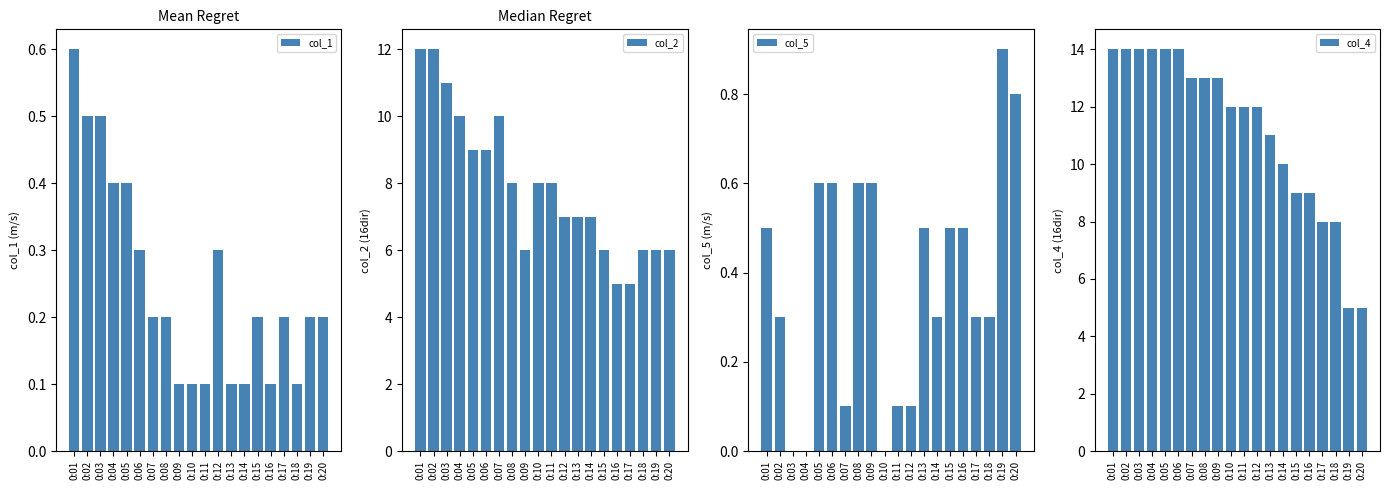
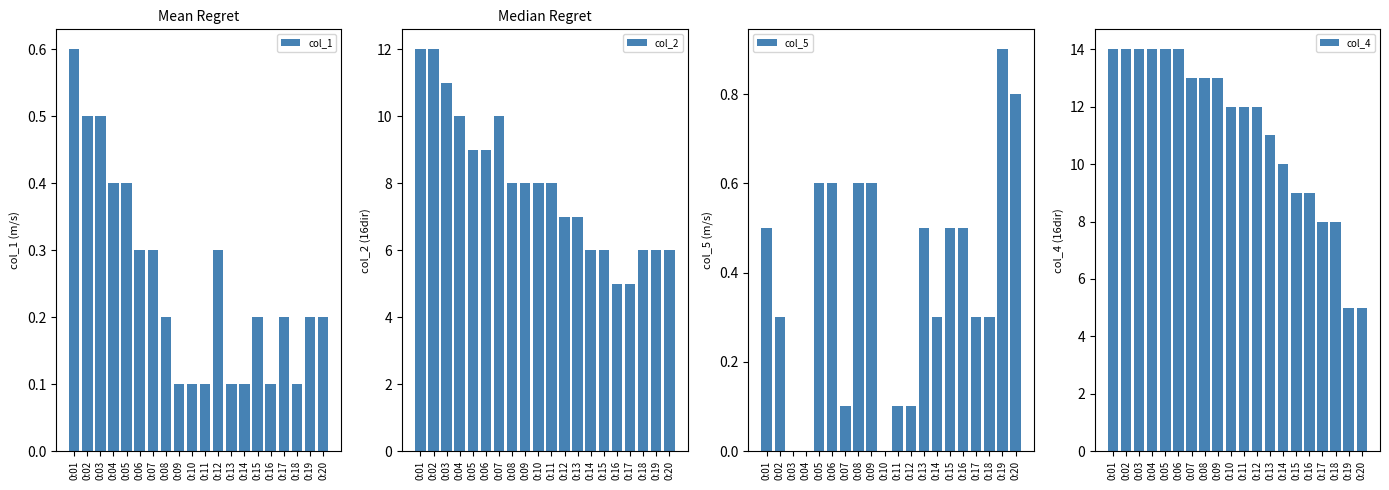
  {
    "Mean Regret": {
      "0:01": 0.6,
      "0:02": 0.5,
      "0:03": 0.5,
      "0:04": 0.4,
      "0:05": 0.4,
      "0:06": 0.3,
-     "0:07": 0.2,
+     "0:07": 0.3,
      "0:08": 0.2,
      "0:09": 0.1,
      "0:10": 0.1,
      "0:11": 0.1,
      "0:12": 0.3,
      "0:13": 0.1,
      "0:14": 0.1,
      "0:15": 0.2,
      "0:16": 0.1,
      "0:17": 0.2,
      "0:18": 0.1,
      "0:19": 0.2,
      "0:20": 0.2
    },
    "Median Regret": {
      "0:01": 12,
      "0:02": 12,
      "0:03": 11,
      "0:04": 10,
      "0:05": 9,
      "0:06": 9,
      "0:07": 10,
      "0:08": 8,
-     "0:09": 6,
+     "0:09": 8,
      "0:10": 8,
      "0:11": 8,
      "0:12": 7,
      "0:13": 7,
-     "0:14": 7,
+     "0:14": 6,
      "0:15": 6,
      "0:16": 5,
      "0:17": 5,
      "0:18": 6,
      "0:19": 6,
      "0:20": 6
    }
  }
